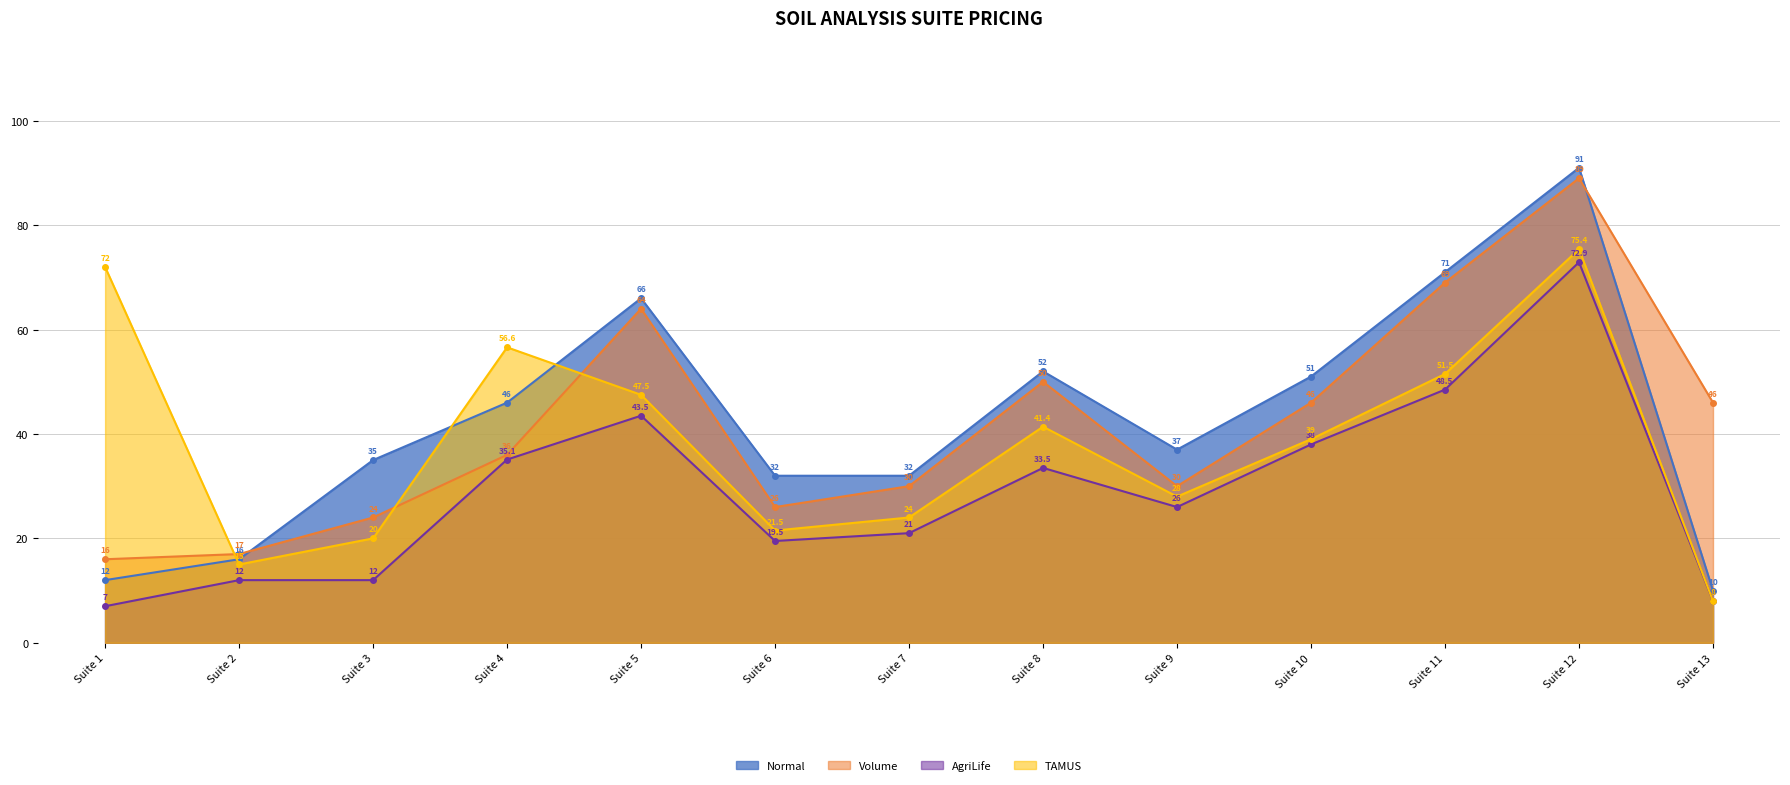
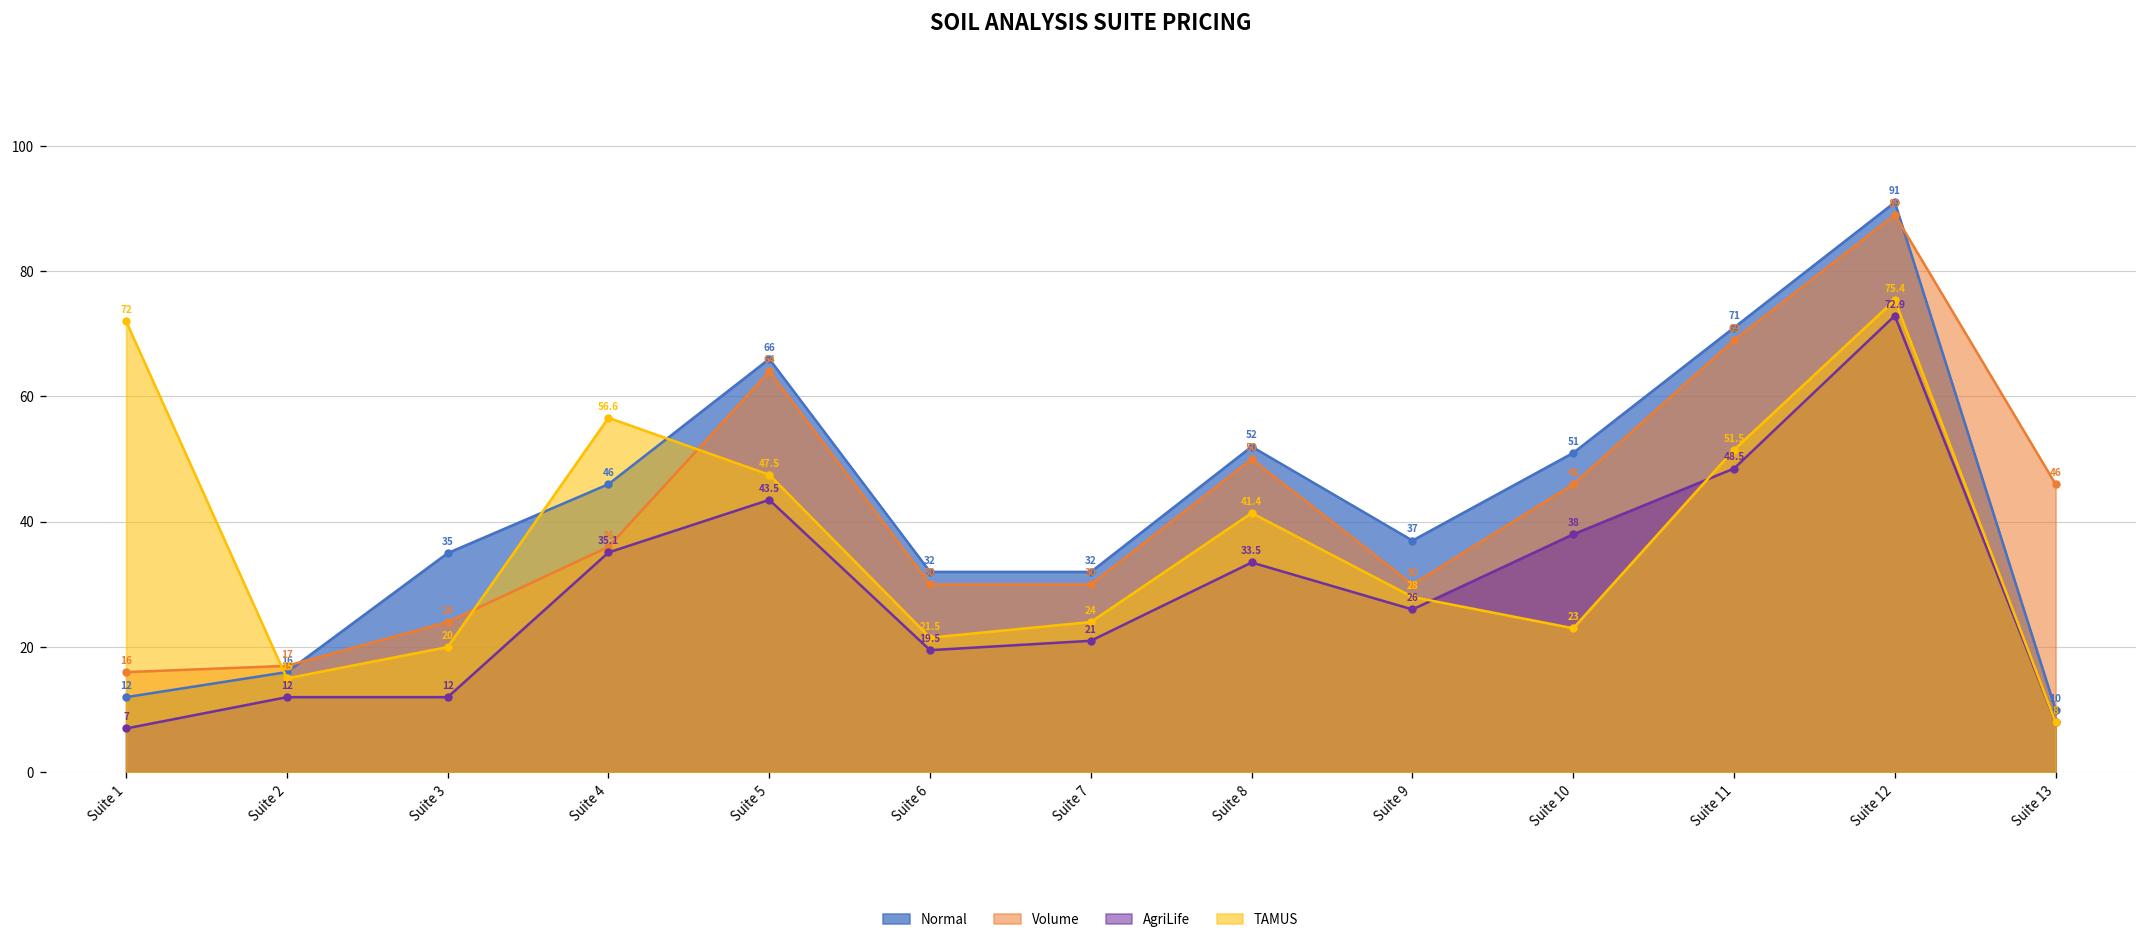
  {
    "Normal": {
      "Suite 1": 12,
      "Suite 3": 35,
      "Suite 4": 46,
      "Suite 5": 66,
      "Suite 6": 32,
      "Suite 7": 32,
      "Suite 8": 52,
      "Suite 9": 37,
      "Suite 10": 51,
      "Suite 11": 71,
      "Suite 12": 91,
      "Suite 13": 10
    },
    "Volume": {
      "Suite 1": 16,
      "Suite 3": 24,
-     "Suite 6": 26,
+     "Suite 6": 30,
      "Suite 9": 30,
      "Suite 10": 46,
      "Suite 13": 46
    },
    "AgriLife": {
      "Suite 1": 7,
      "Suite 3": 12,
      "Suite 5": 43.5,
      "Suite 8": 33.5,
      "Suite 10": 38
    },
    "TAMUS": {
      "Suite 1": 72,
      "Suite 3": 20,
      "Suite 4": 56.6,
      "Suite 5": 47.5,
      "Suite 6": 21.5,
      "Suite 7": 24,
      "Suite 8": 41.4,
-     "Suite 10": 39,
+     "Suite 10": 23,
      "Suite 11": 51.5,
      "Suite 12": 75.4
    }
  }
